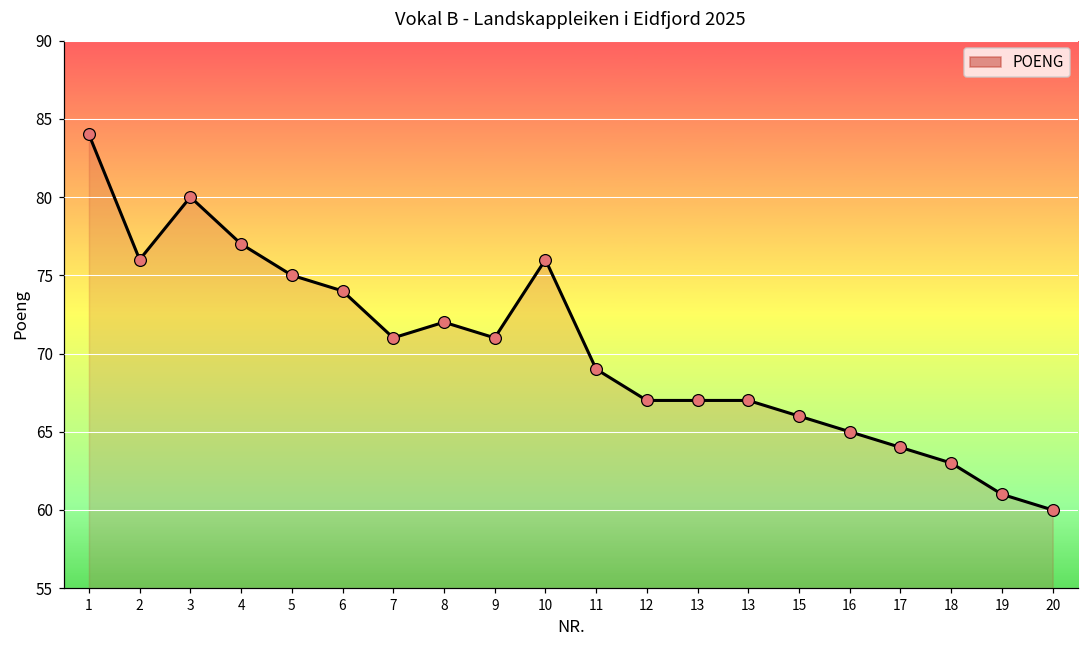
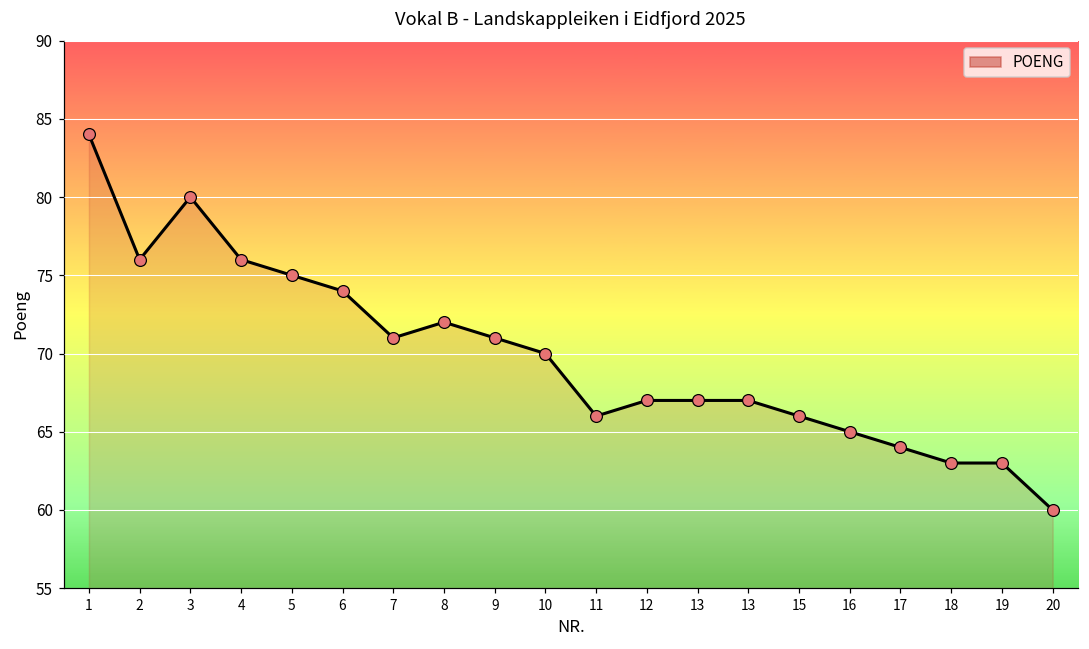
  {
    "1": 84,
    "2": 76,
    "3": 80,
-   "4": 77,
+   "4": 76,
    "5": 75,
    "6": 74,
    "7": 71,
    "8": 72,
    "9": 71,
-   "10": 76,
-   "11": 69,
+   "10": 70,
+   "11": 66,
    "12": 67,
    "15": 66,
    "16": 65,
    "17": 64,
    "18": 63,
-   "19": 61,
+   "19": 63,
    "20": 60
  }
